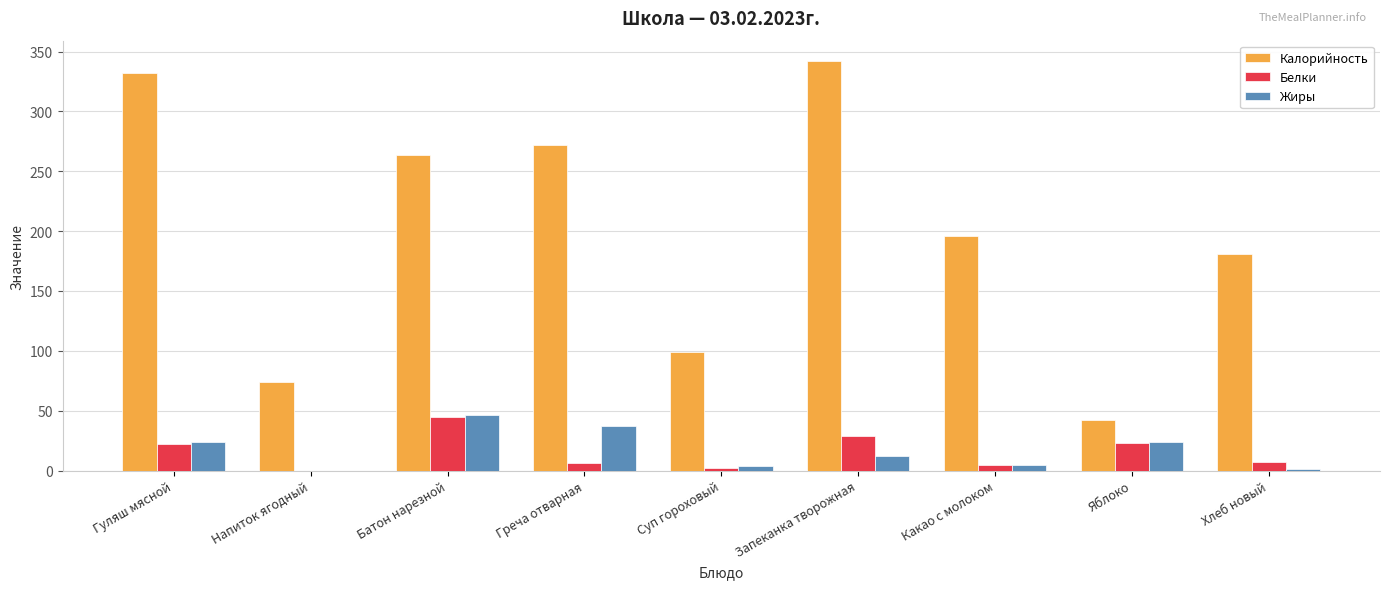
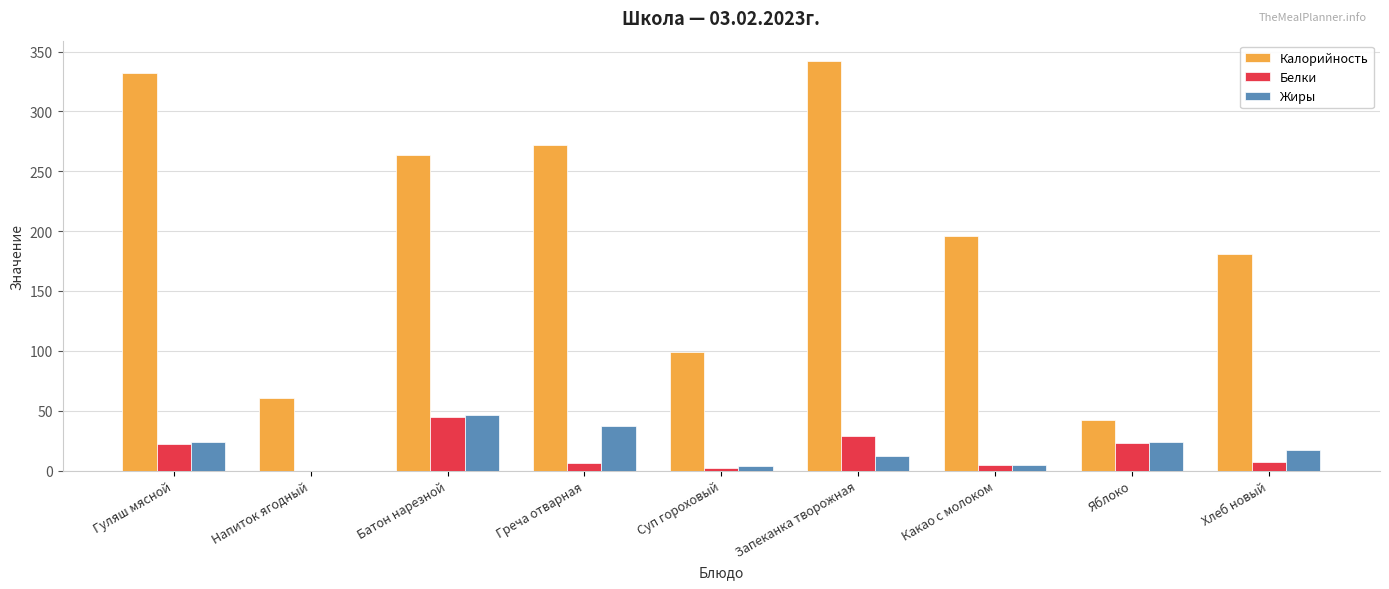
  {
    "Калорийность": {
      "Гуляш мясной": 332,
-     "Напиток ягодный": 74,
+     "Напиток ягодный": 61,
      "Батон нарезной": 264,
      "Греча отварная": 272,
      "Суп гороховый": 99,
      "Запеканка творожная": 342,
      "Какао с молоком": 196,
      "Яблоко": 42,
      "Хлеб новый": 181
    },
    "Белки": {
      "Гуляш мясной": 22,
      "Напиток ягодный": 0,
      "Батон нарезной": 45,
      "Греча отварная": 6,
      "Запеканка творожная": 29,
      "Какао с молоком": 5,
      "Яблоко": 23,
      "Хлеб новый": 7
    },
    "Жиры": {
      "Гуляш мясной": 24,
      "Напиток ягодный": 0,
      "Батон нарезной": 46,
      "Греча отварная": 37,
      "Суп гороховый": 4,
      "Запеканка творожная": 12,
      "Какао с молоком": 5,
      "Яблоко": 24,
-     "Хлеб новый": 1
+     "Хлеб новый": 17
    }
  }
